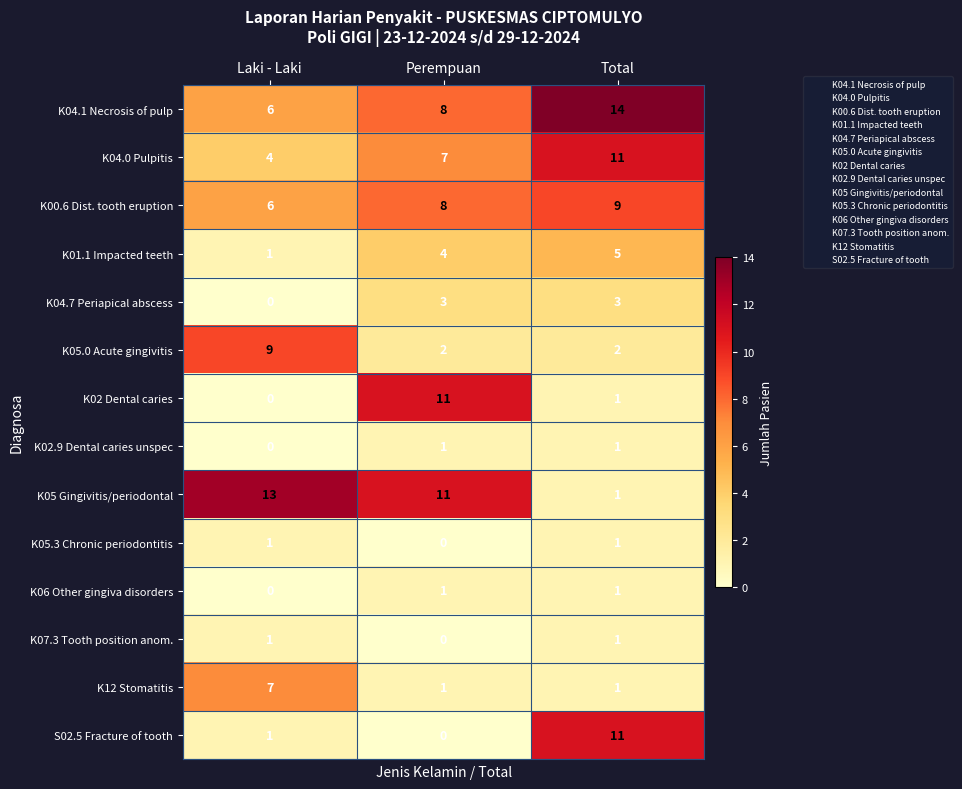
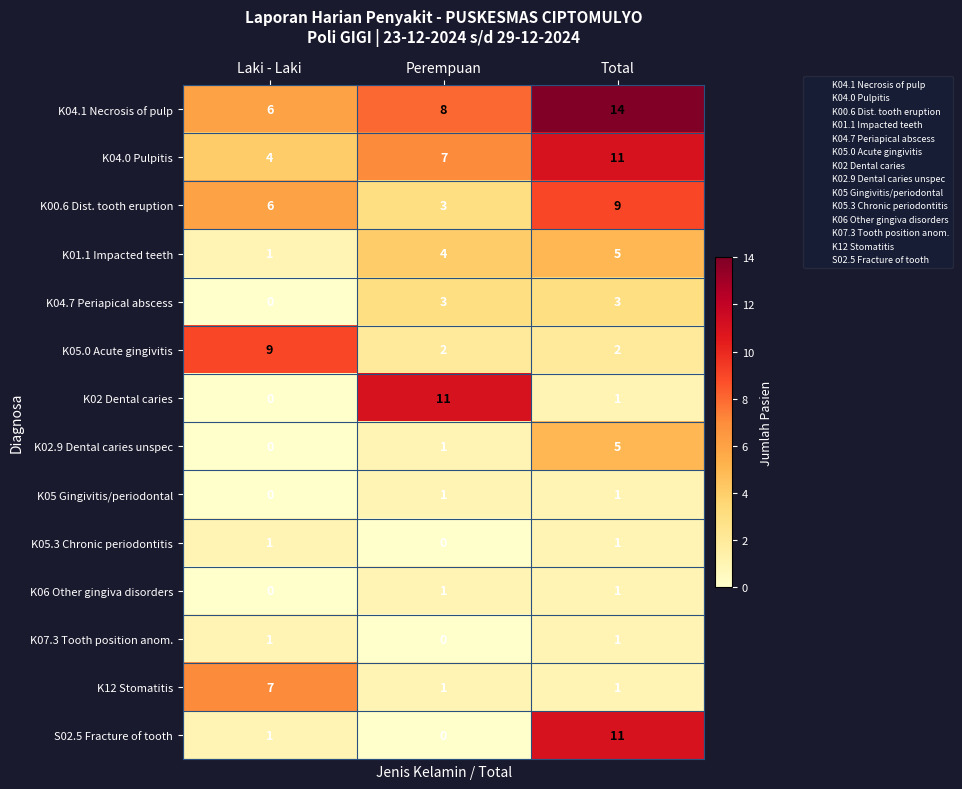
  {
    "K04.1 Necrosis of pulp": {
      "Laki - Laki": 6,
      "Perempuan": 8,
      "Total": 14
    },
    "K04.0 Pulpitis": {
      "Laki - Laki": 4,
      "Perempuan": 7,
      "Total": 11
    },
    "K00.6 Dist. tooth eruption": {
      "Laki - Laki": 6,
-     "Perempuan": 8,
+     "Perempuan": 3,
      "Total": 9
    },
    "K01.1 Impacted teeth": {
      "Laki - Laki": 1,
      "Perempuan": 4,
      "Total": 5
    },
    "K04.7 Periapical abscess": {
      "Laki - Laki": 0,
      "Perempuan": 3,
      "Total": 3
    },
    "K05.0 Acute gingivitis": {
      "Laki - Laki": 9,
      "Perempuan": 2,
      "Total": 2
    },
    "K02 Dental caries": {
      "Laki - Laki": 0,
      "Perempuan": 11,
      "Total": 1
    },
    "K02.9 Dental caries unspec": {
      "Laki - Laki": 0,
      "Perempuan": 1,
-     "Total": 1
+     "Total": 5
    },
    "K05 Gingivitis/periodontal": {
-     "Laki - Laki": 13,
-     "Perempuan": 11,
+     "Laki - Laki": 0,
+     "Perempuan": 1,
      "Total": 1
    },
    "K05.3 Chronic periodontitis": {
      "Laki - Laki": 1,
      "Perempuan": 0,
      "Total": 1
    },
    "K06 Other gingiva disorders": {
      "Laki - Laki": 0,
      "Perempuan": 1,
      "Total": 1
    },
    "K07.3 Tooth position anom.": {
      "Laki - Laki": 1,
      "Perempuan": 0,
      "Total": 1
    },
    "K12 Stomatitis": {
      "Laki - Laki": 7,
      "Perempuan": 1,
      "Total": 1
    },
    "S02.5 Fracture of tooth": {
      "Laki - Laki": 1,
      "Perempuan": 0,
      "Total": 11
    }
  }
